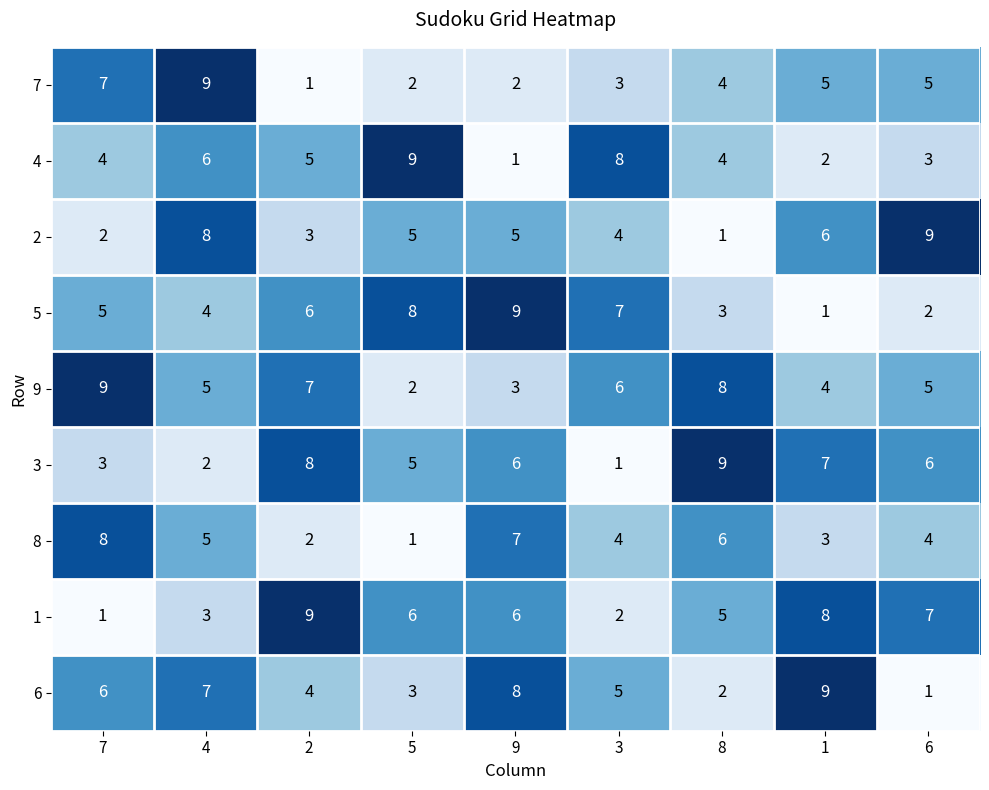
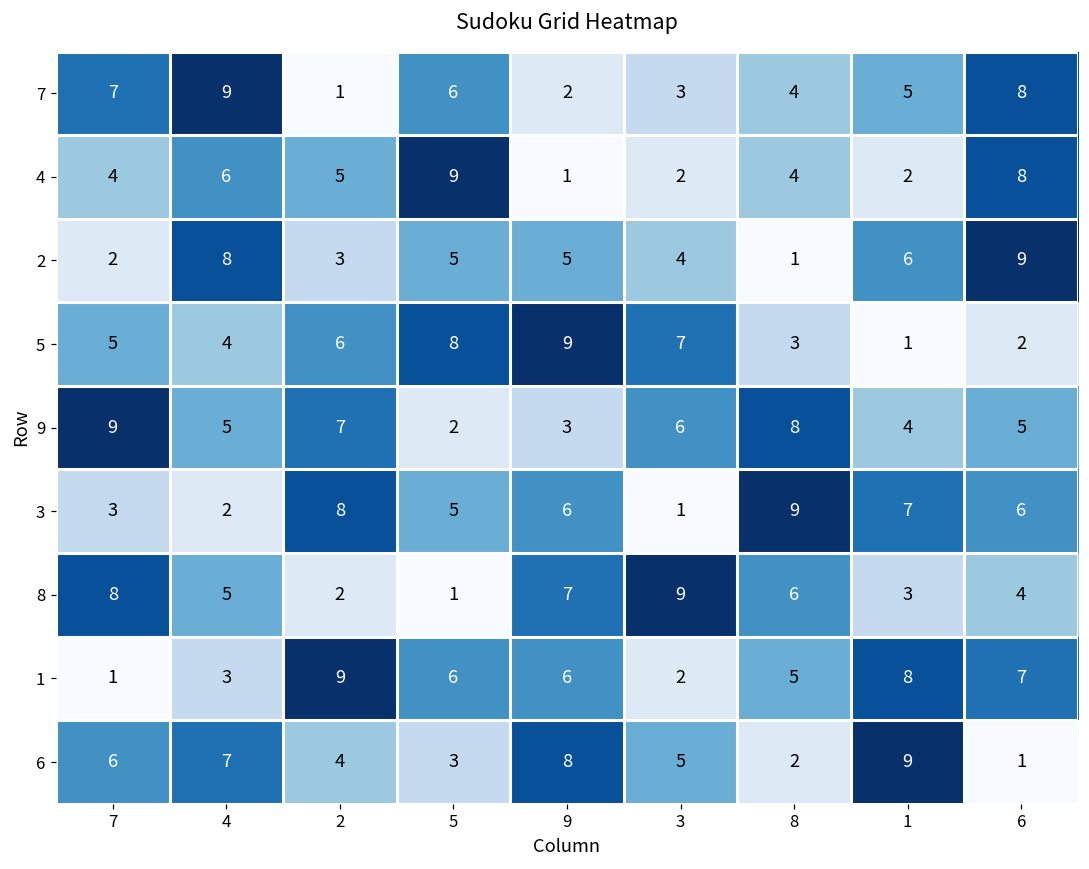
  {
    "7": {
      "7": 7,
      "4": 9,
      "2": 1,
-     "5": 2,
+     "5": 6,
      "9": 2,
      "3": 3,
      "8": 4,
      "1": 5,
-     "6": 5
+     "6": 8
    },
    "4": {
      "7": 4,
      "4": 6,
      "2": 5,
      "5": 9,
      "9": 1,
-     "3": 8,
+     "3": 2,
      "8": 4,
      "1": 2,
-     "6": 3
+     "6": 8
    },
    "2": {
      "7": 2,
      "4": 8,
      "2": 3,
      "5": 5,
      "9": 5,
      "3": 4,
      "8": 1,
      "1": 6,
      "6": 9
    },
    "5": {
      "7": 5,
      "4": 4,
      "2": 6,
      "5": 8,
      "9": 9,
      "3": 7,
      "8": 3,
      "1": 1,
      "6": 2
    },
    "9": {
      "7": 9,
      "4": 5,
      "2": 7,
      "5": 2,
      "9": 3,
      "3": 6,
      "8": 8,
      "1": 4,
      "6": 5
    },
    "3": {
      "7": 3,
      "4": 2,
      "2": 8,
      "5": 5,
      "9": 6,
      "3": 1,
      "8": 9,
      "1": 7,
      "6": 6
    },
    "8": {
      "7": 8,
      "4": 5,
      "2": 2,
      "5": 1,
      "9": 7,
-     "3": 4,
+     "3": 9,
      "8": 6,
      "1": 3,
      "6": 4
    },
    "1": {
      "7": 1,
      "4": 3,
      "2": 9,
      "5": 6,
      "9": 6,
      "3": 2,
      "8": 5,
      "1": 8,
      "6": 7
    },
    "6": {
      "7": 6,
      "4": 7,
      "2": 4,
      "5": 3,
      "9": 8,
      "3": 5,
      "8": 2,
      "1": 9,
      "6": 1
    }
  }
